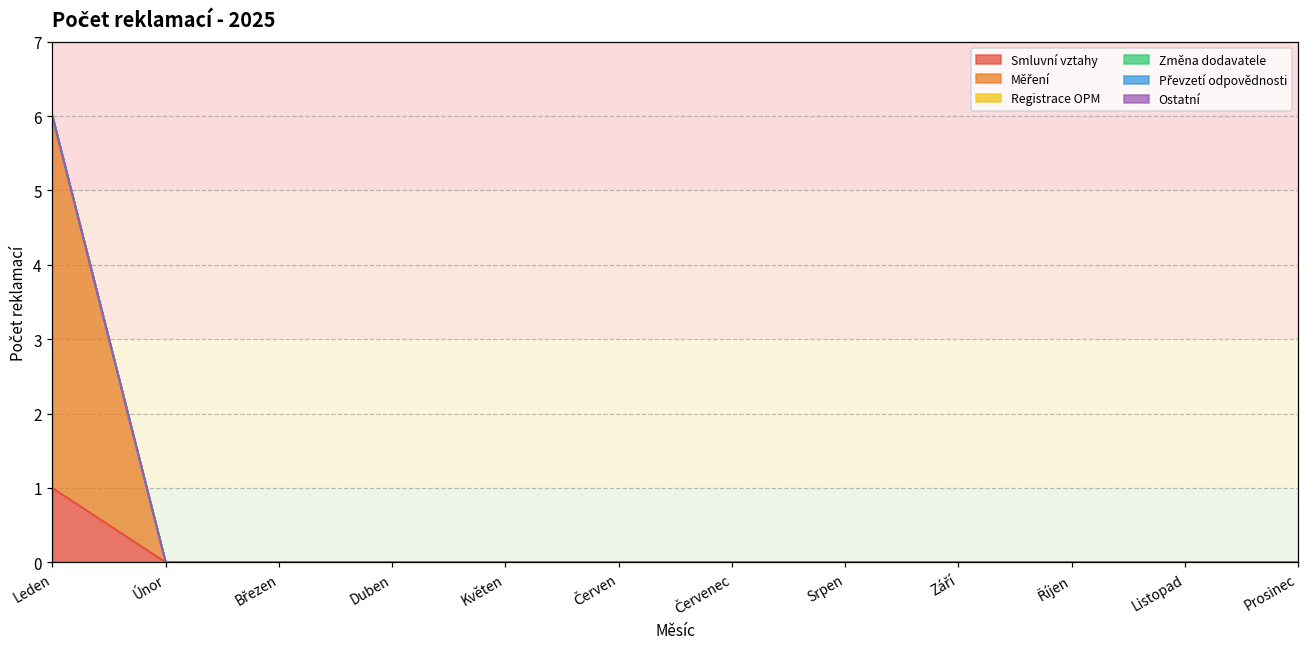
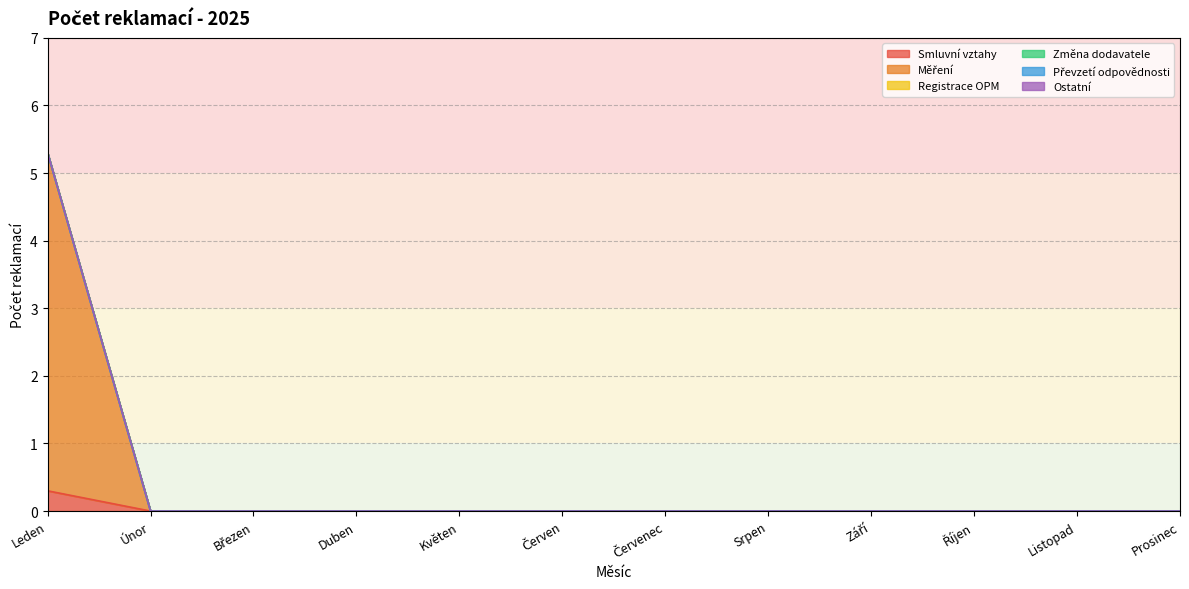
  {
    "Smluvní vztahy": {
-     "Leden": 1.0
+     "Leden": 0.3
    }
  }
